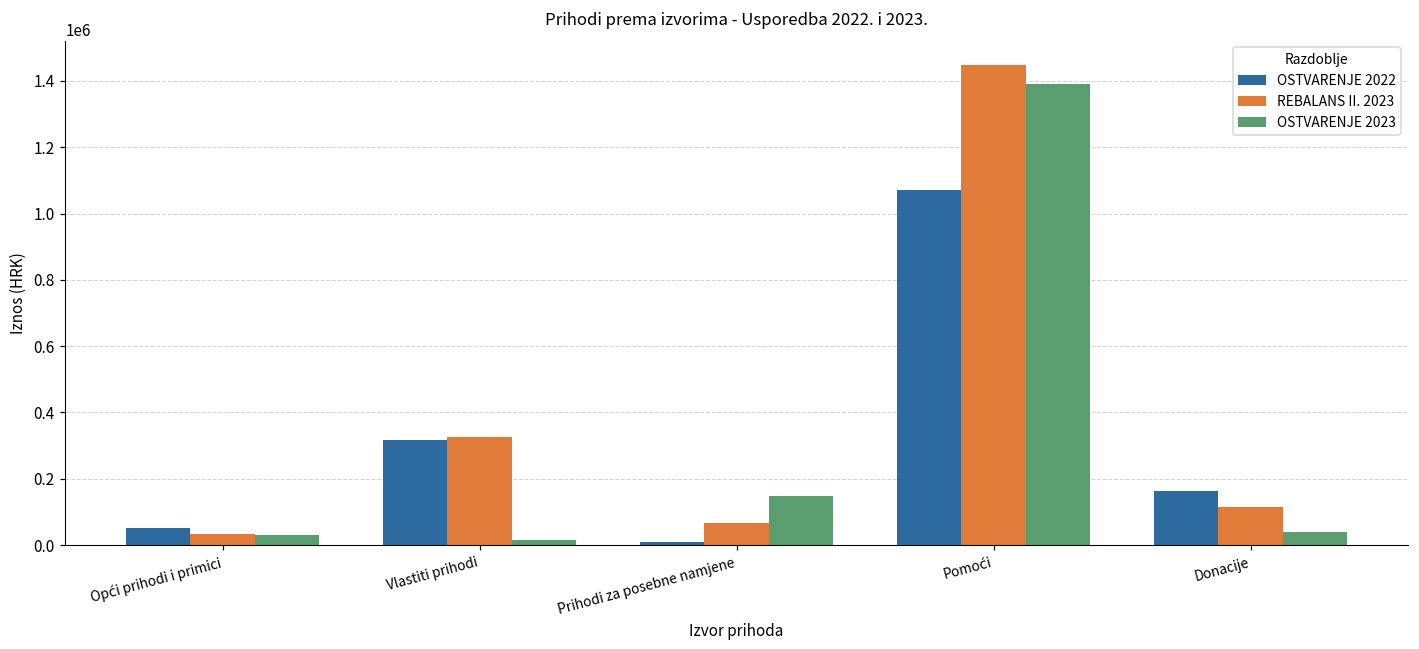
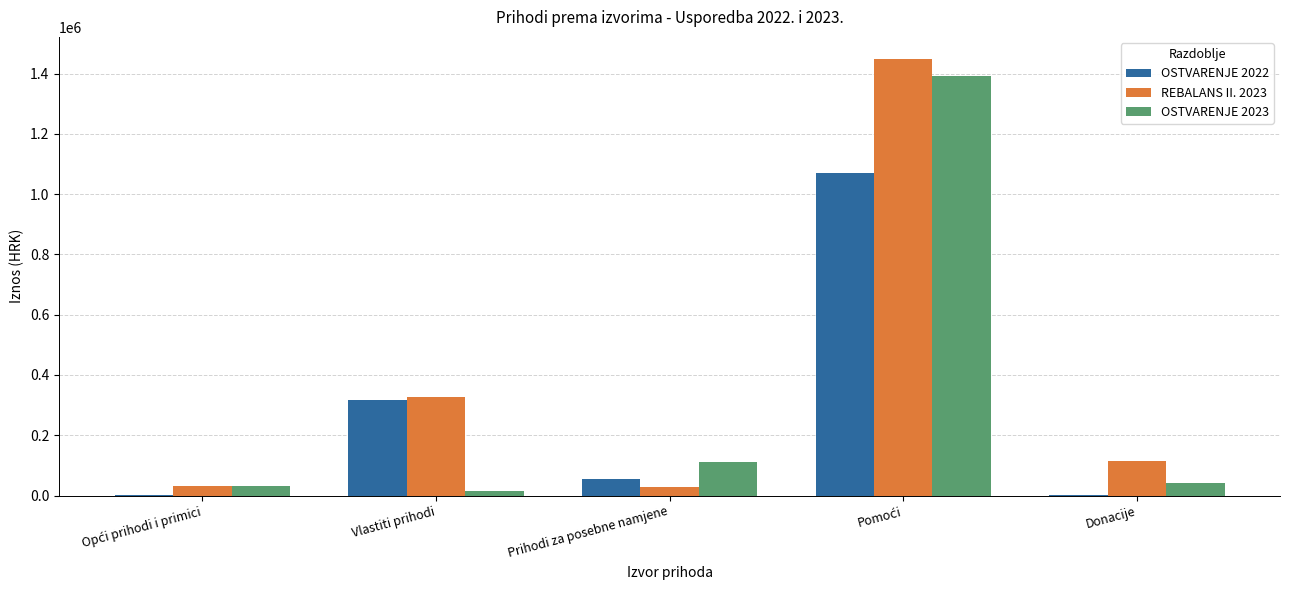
  {
    "OSTVARENJE 2022": {
-     "Opći prihodi i primici": 50000,
+     "Opći prihodi i primici": 0,
      "Vlastiti prihodi": 320000,
-     "Prihodi za posebne namjene": 10000,
+     "Prihodi za posebne namjene": 50000,
      "Pomoći": 1070000,
-     "Donacije": 160000
+     "Donacije": 0
    },
    "REBALANS II. 2023": {
      "Opći prihodi i primici": 30000,
      "Vlastiti prihodi": 330000,
-     "Prihodi za posebne namjene": 70000,
+     "Prihodi za posebne namjene": 30000,
      "Pomoći": 1450000,
      "Donacije": 120000
    },
    "OSTVARENJE 2023": {
      "Opći prihodi i primici": 30000,
      "Vlastiti prihodi": 20000,
-     "Prihodi za posebne namjene": 150000,
+     "Prihodi za posebne namjene": 110000,
      "Pomoći": 1390000,
      "Donacije": 40000
    }
  }
